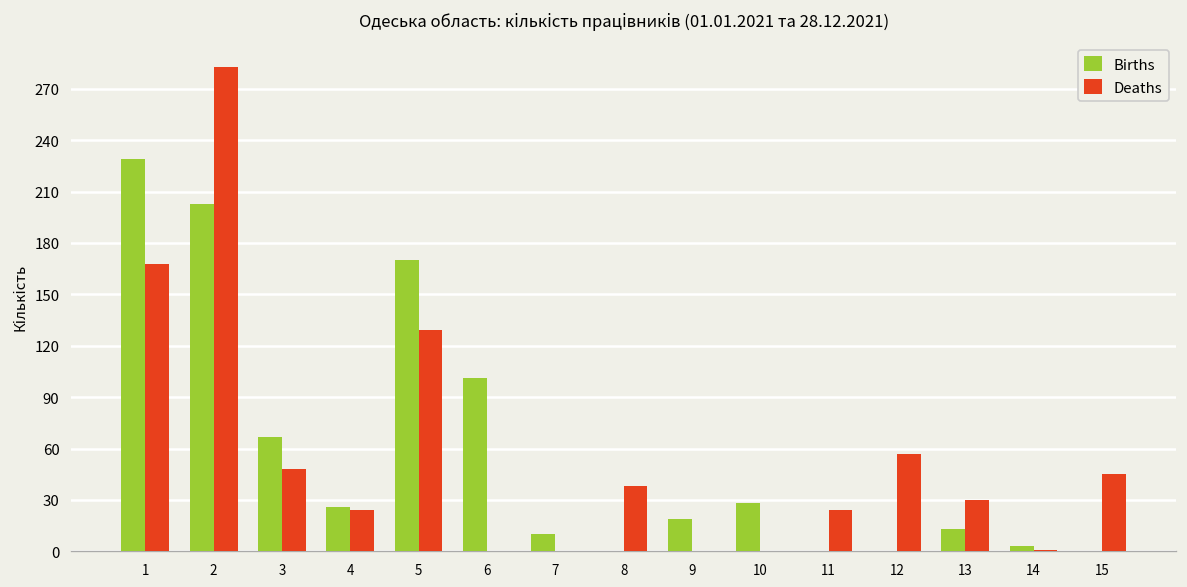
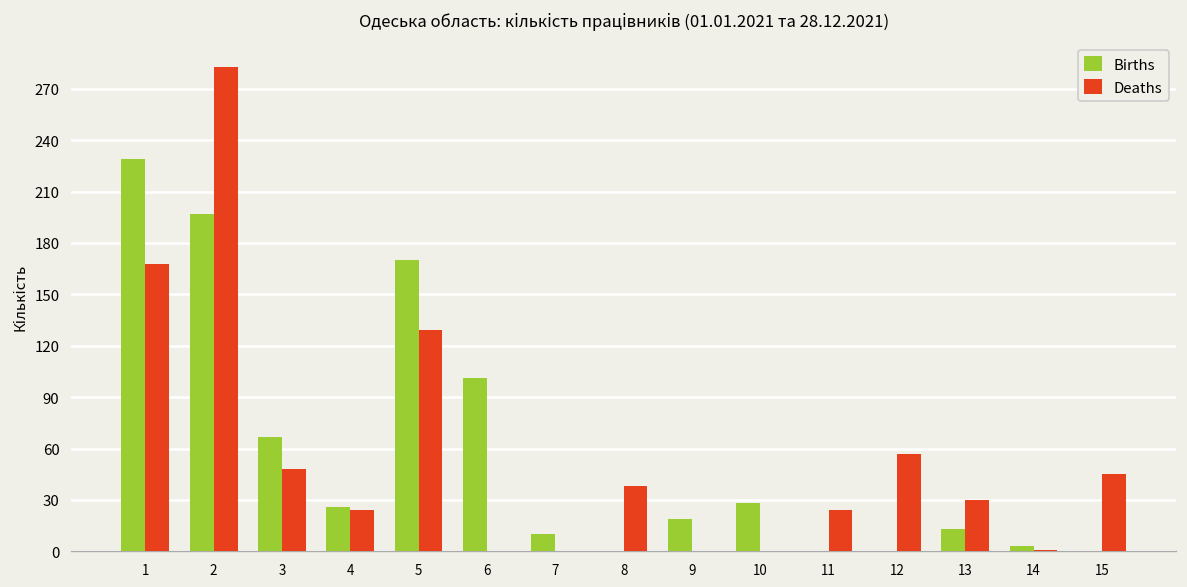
  {
    "Births": {
      "1": 229,
-     "2": 203,
+     "2": 197,
      "3": 67,
      "4": 26,
      "5": 170,
      "6": 101,
      "7": 10,
      "8": 0,
      "9": 19,
      "10": 28,
      "11": 0,
      "12": 0,
      "13": 13,
      "14": 3,
      "15": 0
    },
    "Deaths": {
      "1": 168,
      "2": 283,
      "3": 48,
      "4": 24,
      "5": 129,
      "6": 0,
      "7": 0,
      "8": 38,
      "9": 0,
      "10": 0,
      "11": 24,
      "12": 57,
      "13": 30,
      "15": 45
    }
  }
